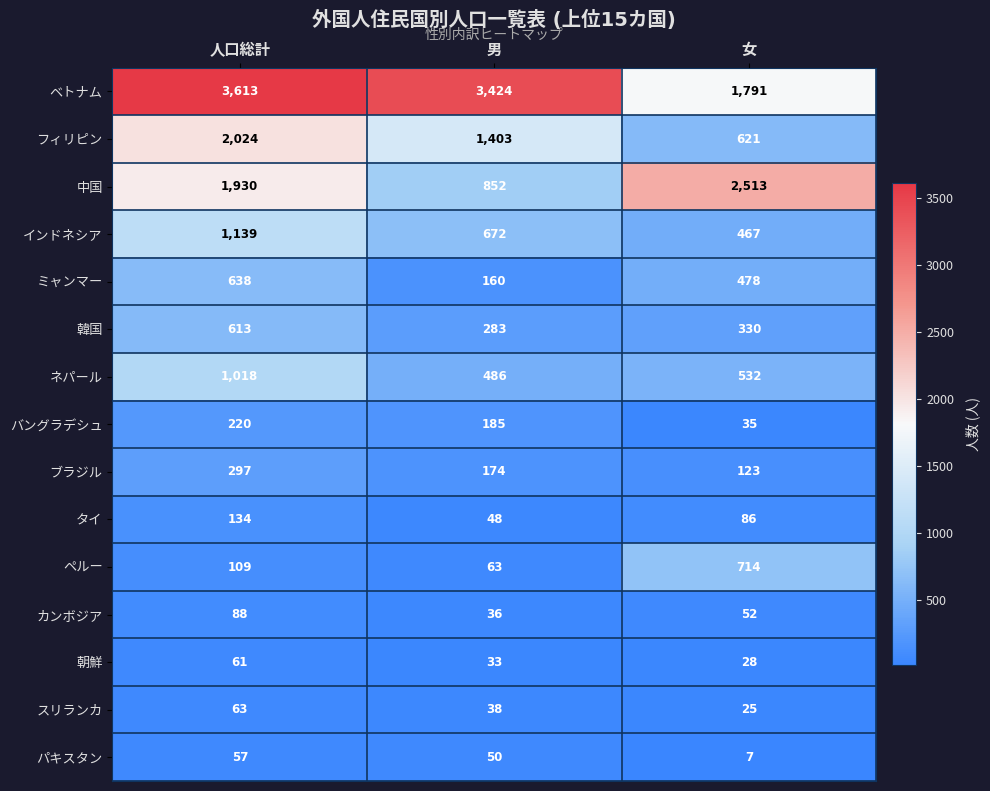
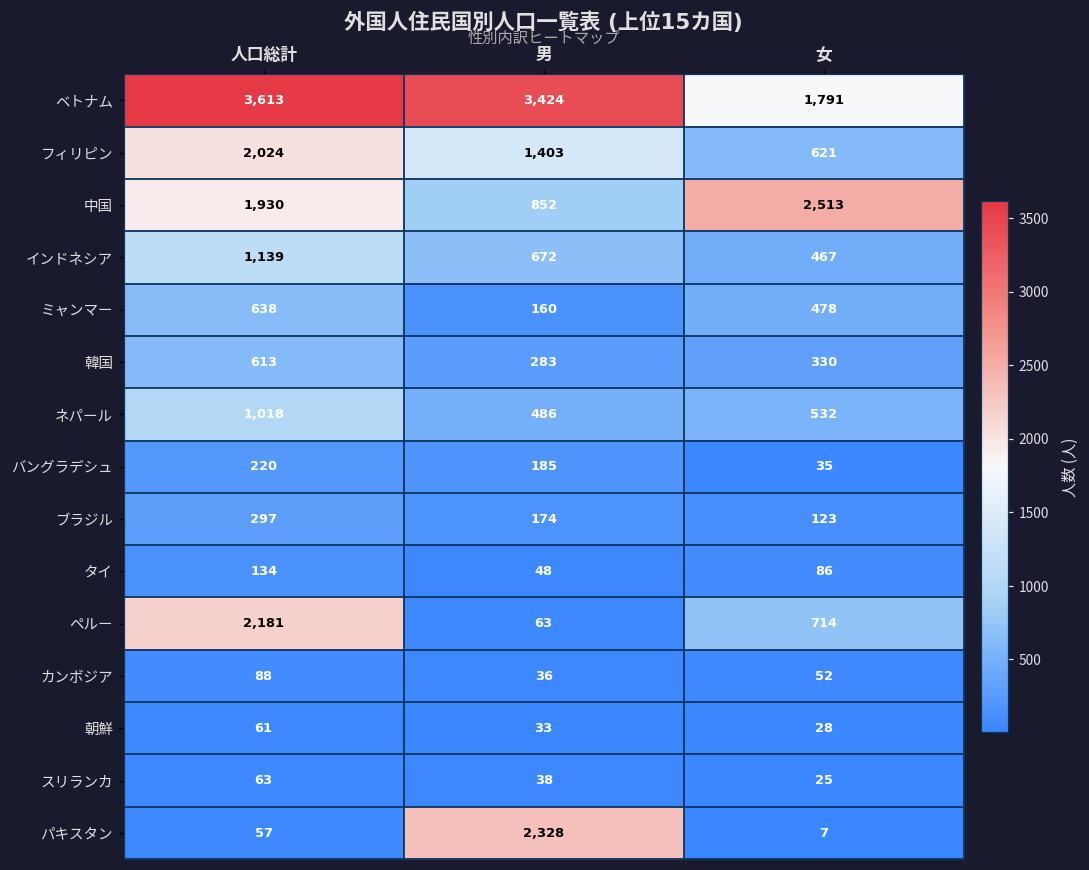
  {
    "ベトナム": {
      "人口総計": "3,613",
      "男": "3,424",
      "女": "1,791"
    },
    "フィリピン": {
      "人口総計": "2,024",
      "男": "1,403",
      "女": "621"
    },
    "中国": {
      "人口総計": "1,930",
      "男": "852",
      "女": "2,513"
    },
    "インドネシア": {
      "人口総計": "1,139",
      "男": "672",
      "女": "467"
    },
    "ミャンマー": {
      "人口総計": "638",
      "男": "160",
      "女": "478"
    },
    "韓国": {
      "人口総計": "613",
      "男": "283",
      "女": "330"
    },
    "ネパール": {
      "人口総計": "1,018",
      "男": "486",
      "女": "532"
    },
    "バングラデシュ": {
      "人口総計": "220",
      "男": "185",
      "女": "35"
    },
    "ブラジル": {
      "人口総計": "297",
      "男": "174",
      "女": "123"
    },
    "タイ": {
      "人口総計": "134",
      "男": "48",
      "女": "86"
    },
    "ペルー": {
-     "人口総計": "109",
+     "人口総計": "2,181",
      "男": "63",
      "女": "714"
    },
    "カンボジア": {
      "人口総計": "88",
      "男": "36",
      "女": "52"
    },
    "朝鮮": {
      "人口総計": "61",
      "男": "33",
      "女": "28"
    },
    "スリランカ": {
      "人口総計": "63",
      "男": "38",
      "女": "25"
    },
    "パキスタン": {
      "人口総計": "57",
-     "男": "50",
+     "男": "2,328",
      "女": "7"
    }
  }
